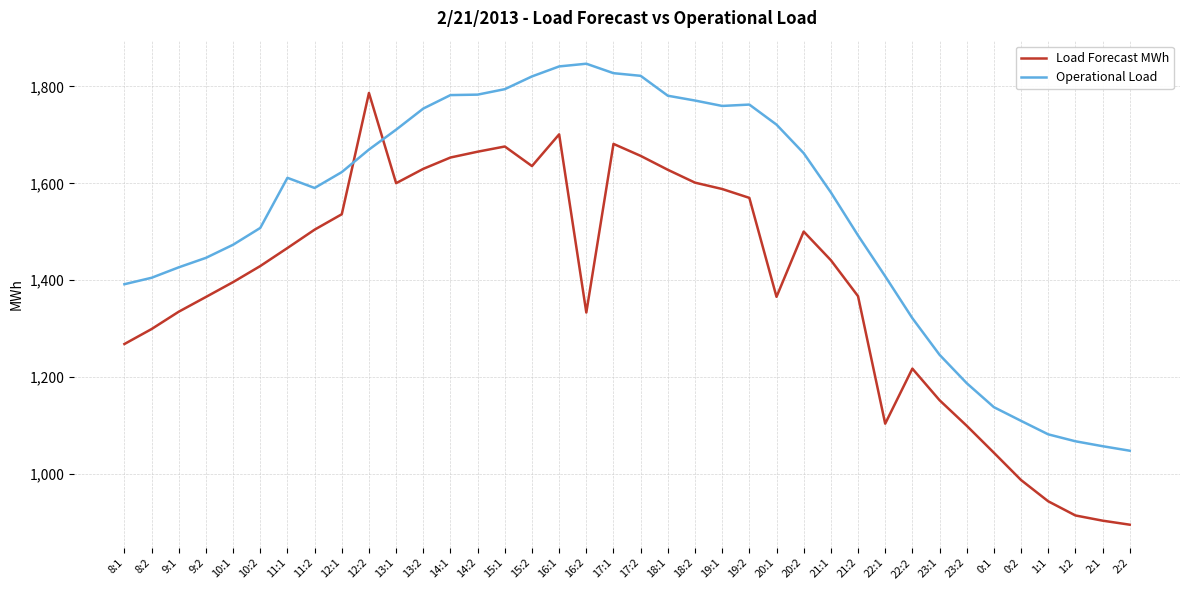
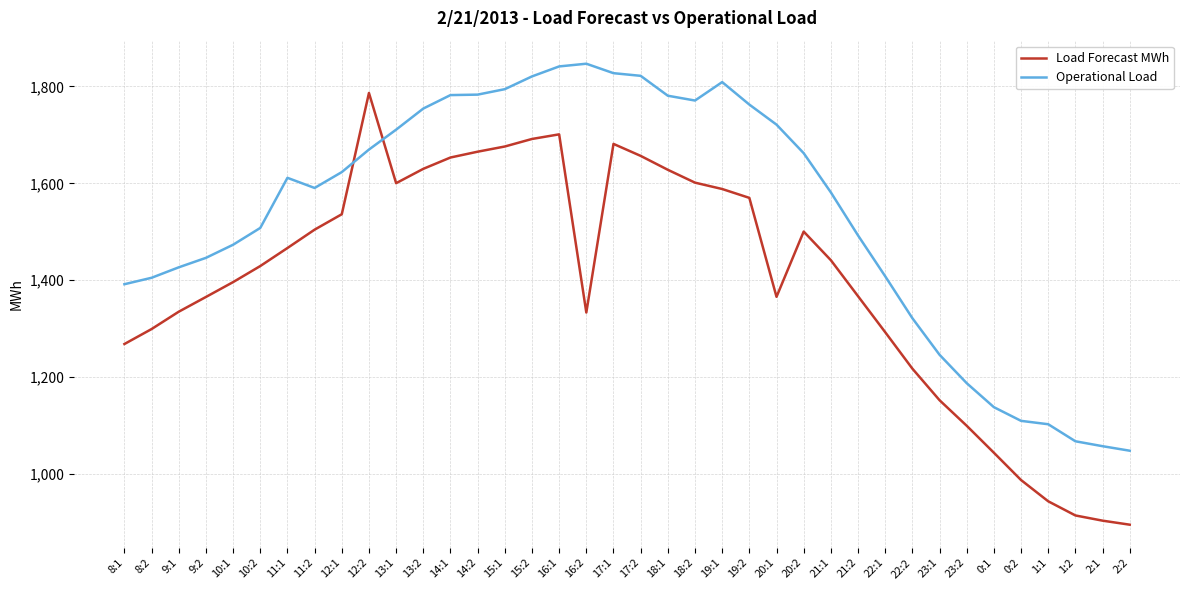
  {
    "Load Forecast MWh": {
      "8:1": "1,270",
      "8:2": "1,300",
      "9:1": "1,330",
      "9:2": "1,370",
      "10:1": "1,400",
      "10:2": "1,430",
      "11:1": "1,470",
      "11:2": "1,500",
      "12:1": "1,540",
      "12:2": "1,790",
      "13:1": "1,600",
      "13:2": "1,630",
      "14:1": "1,650",
      "14:2": "1,670",
      "15:1": "1,680",
-     "15:2": "1,640",
+     "15:2": "1,690",
      "16:1": "1,700",
      "16:2": "1,330",
      "17:1": "1,680",
      "17:2": "1,660",
      "18:1": "1,630",
      "18:2": "1,600",
      "19:1": "1,590",
      "19:2": "1,570",
      "20:1": "1,370",
      "20:2": "1,500",
      "21:1": "1,440",
      "21:2": "1,370",
-     "22:1": "1,100",
+     "22:1": "1,290",
      "22:2": "1,220",
      "23:1": "1,150",
      "23:2": "1,100",
      "0:1": "1,040",
      "0:2": "990",
      "1:1": "940",
      "1:2": "910",
      "2:1": "900",
      "2:2": "890"
    },
    "Operational Load": {
      "8:1": "1,390",
      "8:2": "1,400",
      "9:1": "1,430",
      "9:2": "1,450",
      "10:1": "1,470",
      "10:2": "1,510",
      "11:1": "1,610",
      "11:2": "1,590",
      "12:1": "1,620",
      "12:2": "1,670",
      "13:1": "1,710",
      "13:2": "1,750",
      "14:1": "1,780",
      "14:2": "1,780",
      "15:1": "1,790",
      "15:2": "1,820",
      "16:1": "1,840",
      "16:2": "1,850",
      "17:1": "1,830",
      "17:2": "1,820",
      "18:1": "1,780",
      "18:2": "1,770",
-     "19:1": "1,760",
+     "19:1": "1,810",
      "19:2": "1,760",
      "20:1": "1,720",
      "20:2": "1,660",
      "21:1": "1,580",
      "21:2": "1,490",
      "22:1": "1,410",
      "22:2": "1,320",
      "23:1": "1,250",
      "23:2": "1,190",
      "0:1": "1,140",
      "0:2": "1,110",
-     "1:1": "1,080",
+     "1:1": "1,100",
      "1:2": "1,070",
      "2:1": "1,060",
      "2:2": "1,050"
    }
  }
